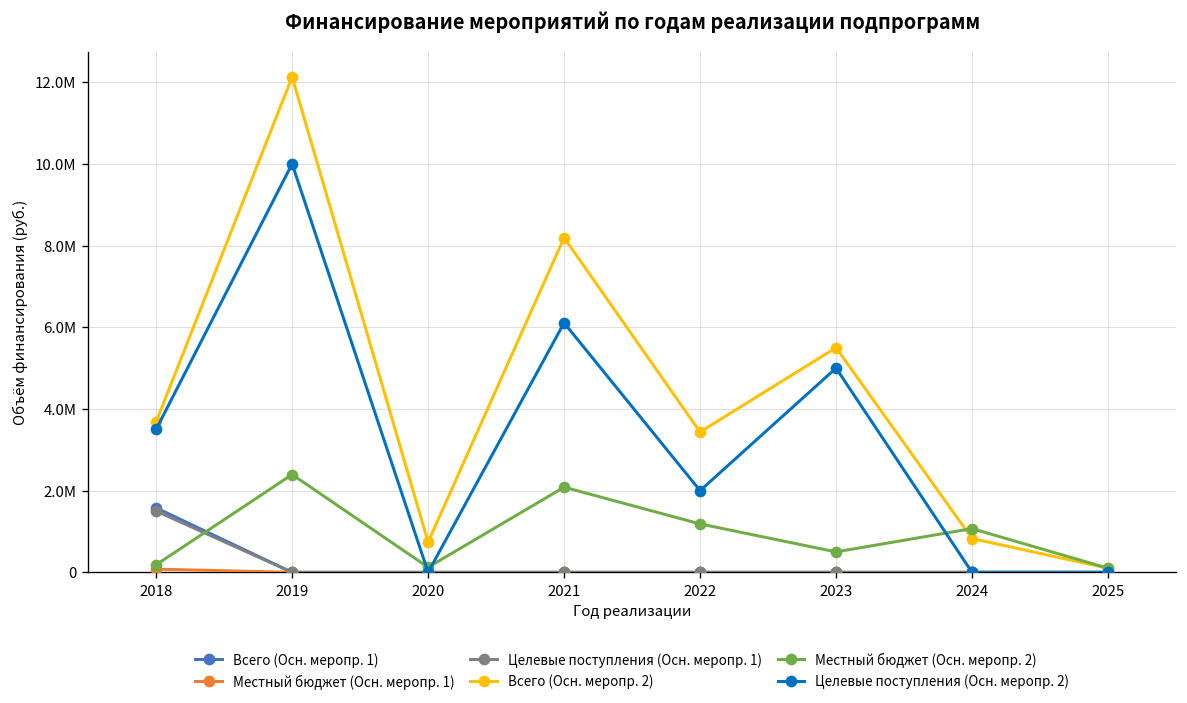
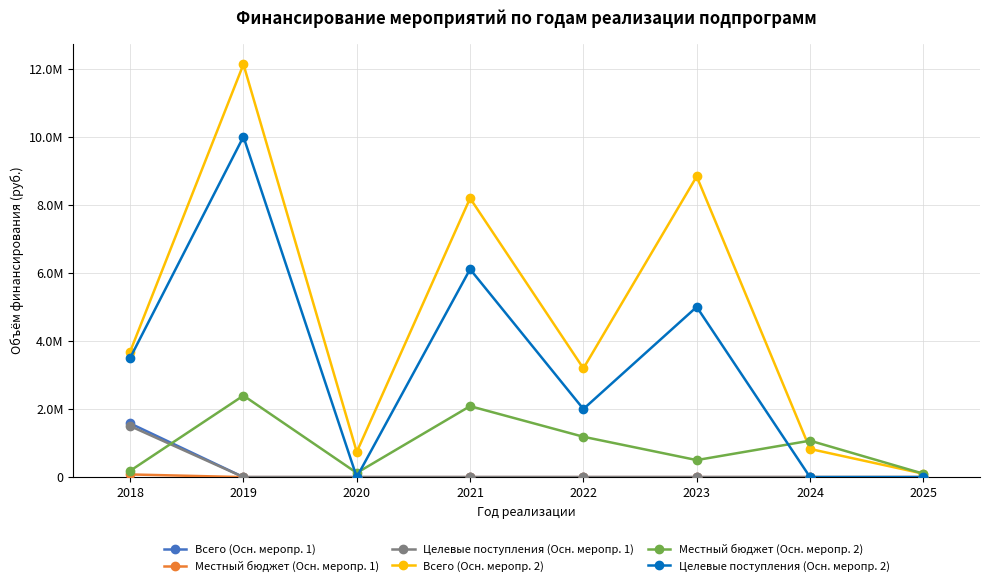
  {
    "Всего (Осн. меропр. 1)": {
      "2018": "1.6М"
    },
    "Местный бюджет (Осн. меропр. 1)": {
      "2018": "0.1М"
    },
    "Целевые поступления (Осн. меропр. 1)": {
      "2018": "1.5М"
    },
    "Всего (Осн. меропр. 2)": {
      "2018": "3.7М",
      "2019": "12.1М",
      "2020": "0.7М",
      "2021": "8.2М",
-     "2022": "3.4М",
-     "2023": "5.5М",
+     "2022": "3.2М",
+     "2023": "8.8М",
      "2024": "0.8М"
    },
    "Местный бюджет (Осн. меропр. 2)": {
      "2018": "0.2М",
      "2019": "2.4М",
      "2020": "0.1М",
      "2021": "2.1М",
      "2022": "1.2М",
      "2023": "0.5М",
      "2024": "1.1М"
    },
    "Целевые поступления (Осн. меропр. 2)": {
      "2018": "3.5М",
      "2019": "10.0М",
      "2021": "6.1М",
      "2022": "2.0М",
      "2023": "5.0М"
    }
  }
